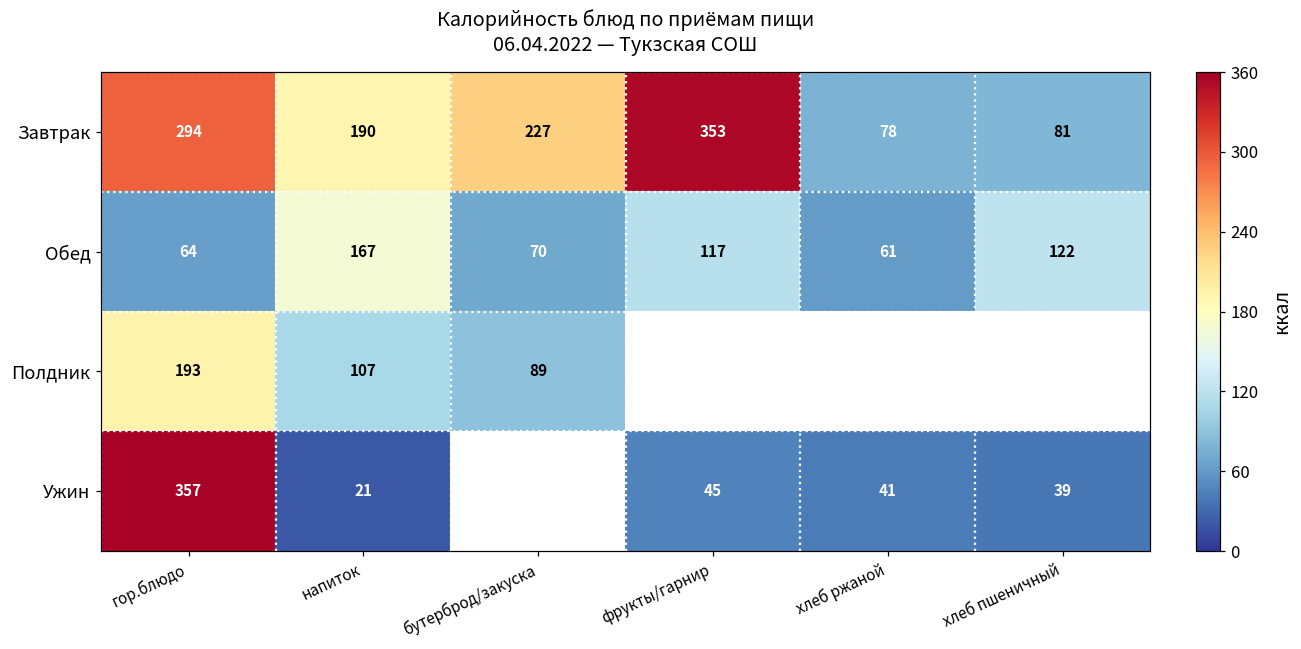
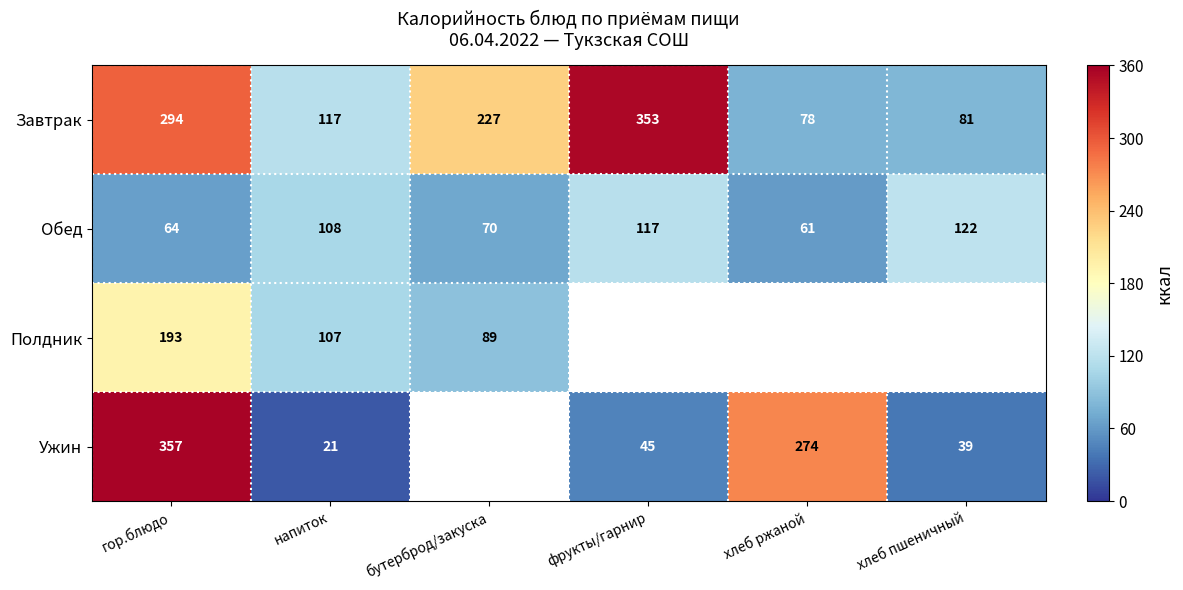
  {
    "Завтрак": {
      "гор.блюдо": 294,
-     "напиток": 190,
+     "напиток": 117,
      "бутерброд/закуска": 227,
      "фрукты/гарнир": 353,
      "хлеб ржаной": 78,
      "хлеб пшеничный": 81
    },
    "Обед": {
      "гор.блюдо": 64,
-     "напиток": 167,
+     "напиток": 108,
      "бутерброд/закуска": 70,
      "фрукты/гарнир": 117,
      "хлеб ржаной": 61,
      "хлеб пшеничный": 122
    },
    "Полдник": {
      "гор.блюдо": 193,
      "напиток": 107,
      "бутерброд/закуска": 89
    },
    "Ужин": {
      "гор.блюдо": 357,
      "напиток": 21,
      "фрукты/гарнир": 45,
-     "хлеб ржаной": 41,
+     "хлеб ржаной": 274,
      "хлеб пшеничный": 39
    }
  }
